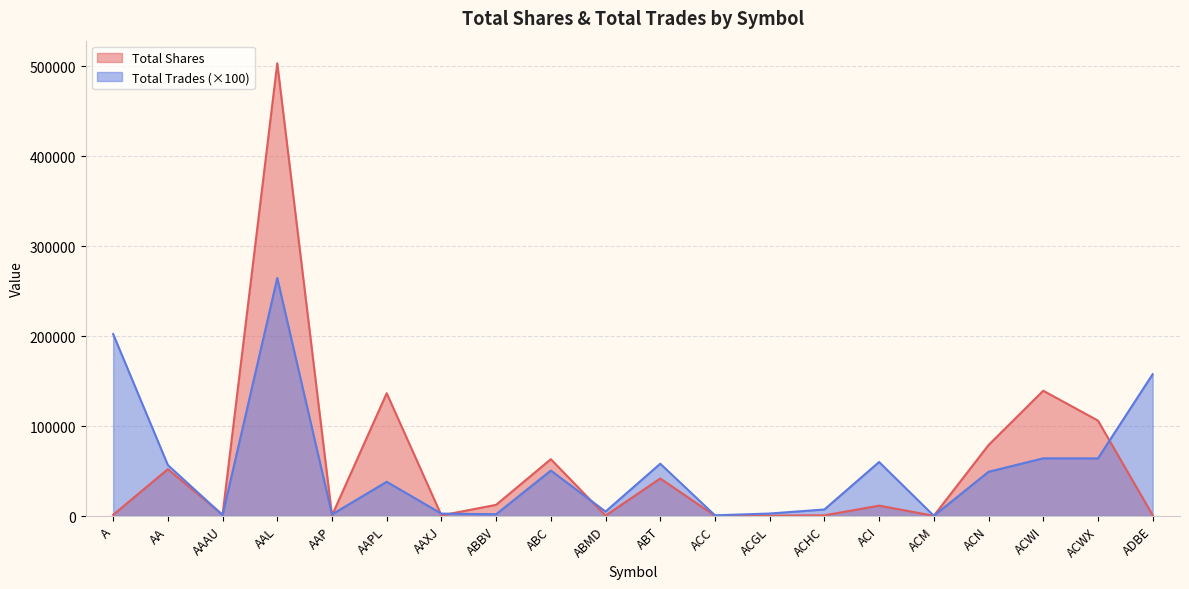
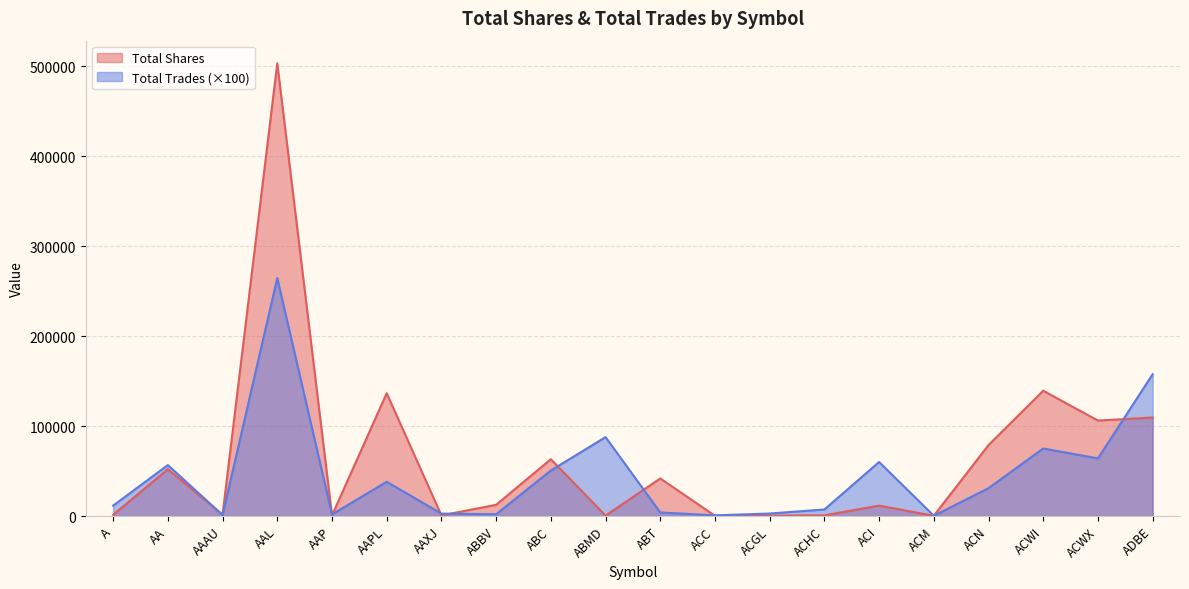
  {
    "Total Shares": {
      "A": 0,
      "AA": 50000,
      "AAL": 500000,
      "AAPL": 140000,
      "ABBV": 10000,
      "ABC": 60000,
      "ABMD": 0,
      "ABT": 40000,
      "ACHC": 0,
      "ACI": 10000,
      "ACN": 80000,
      "ACWI": 140000,
      "ACWX": 110000,
-     "ADBE": 0
+     "ADBE": 110000
    },
    "Total Trades (×100)": {
-     "A": 200000,
+     "A": 10000,
      "AA": 60000,
      "AAL": 260000,
      "AAPL": 40000,
      "ABBV": 0,
      "ABC": 50000,
-     "ABMD": 10000,
-     "ABT": 60000,
+     "ABMD": 90000,
+     "ABT": 0,
      "ACHC": 10000,
      "ACI": 60000,
-     "ACN": 50000,
-     "ACWI": 60000,
+     "ACN": 30000,
+     "ACWI": 80000,
      "ACWX": 60000,
      "ADBE": 160000
    }
  }
